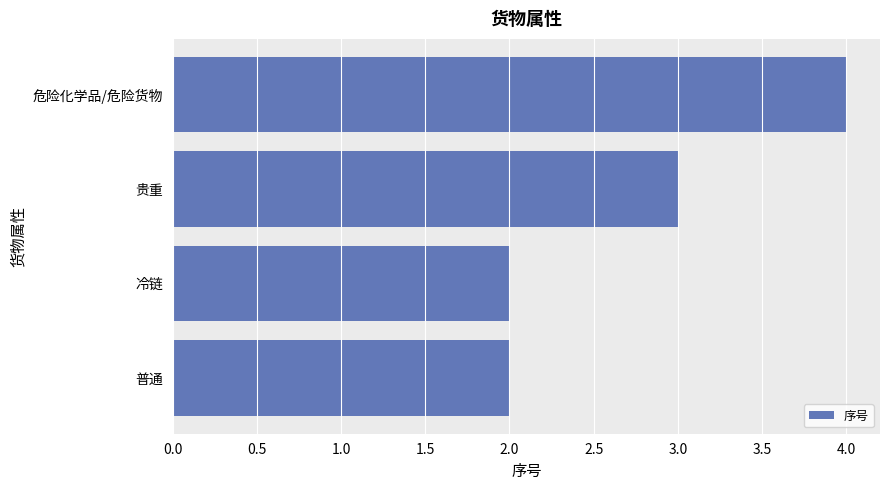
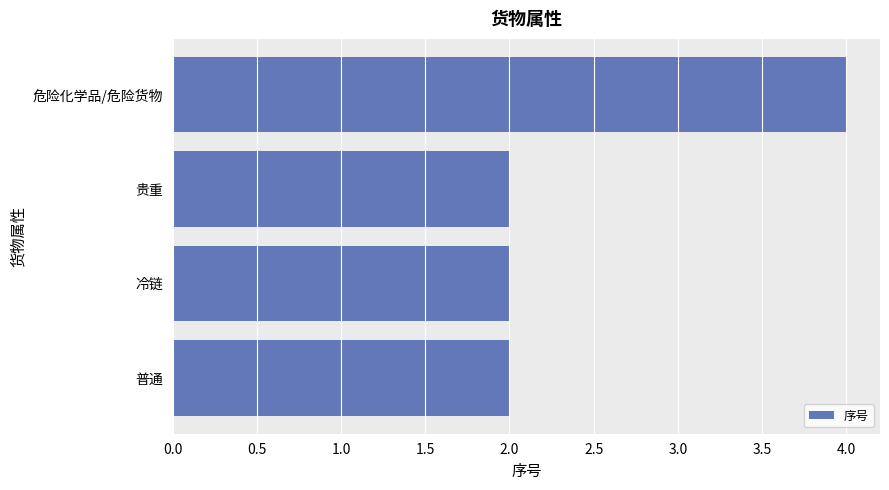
  {
    "危险化学品/危险货物": 4,
-   "贵重": 3,
+   "贵重": 2,
    "冷链": 2,
    "普通": 2
  }
